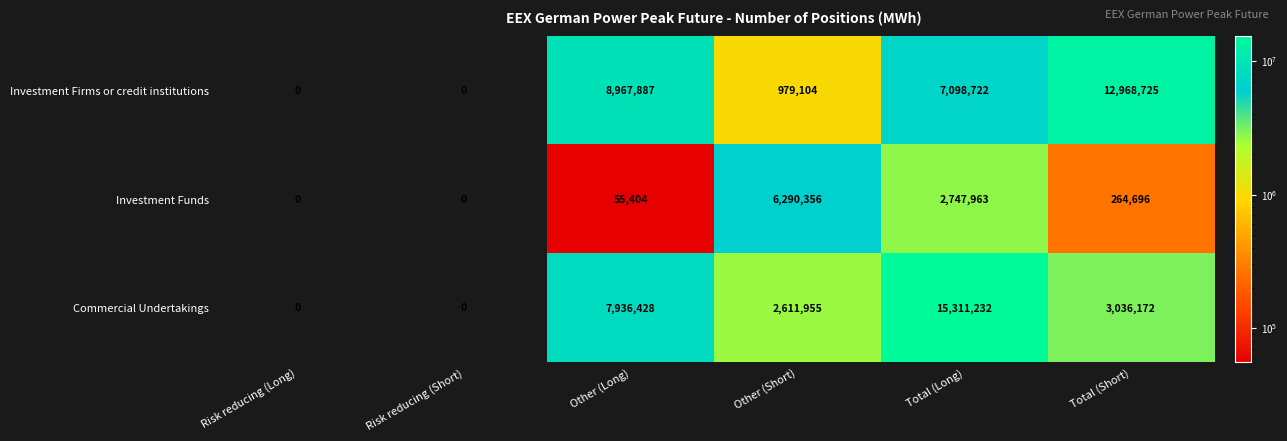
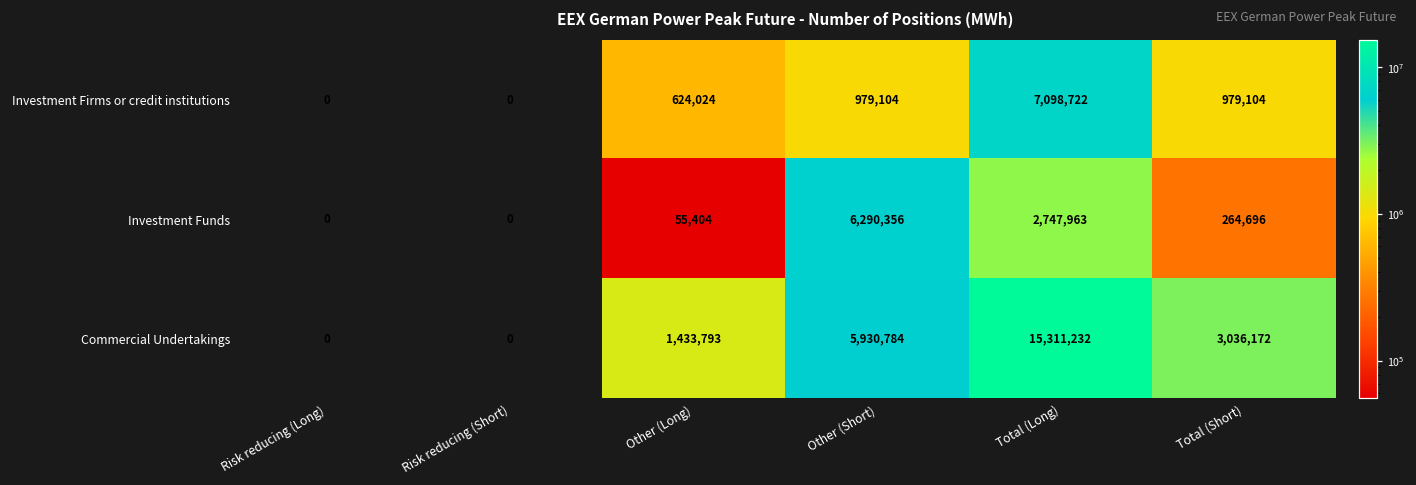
  {
    "Investment Firms or credit institutions": {
-     "Other (Long)": "8,967,887",
+     "Other (Long)": "624,024",
      "Other (Short)": "979,104",
      "Total (Long)": "7,098,722",
-     "Total (Short)": "12,968,725"
+     "Total (Short)": "979,104"
    },
    "Investment Funds": {
      "Other (Long)": "55,404",
      "Other (Short)": "6,290,356",
      "Total (Long)": "2,747,963",
      "Total (Short)": "264,696"
    },
    "Commercial Undertakings": {
-     "Other (Long)": "7,936,428",
-     "Other (Short)": "2,611,955",
+     "Other (Long)": "1,433,793",
+     "Other (Short)": "5,930,784",
      "Total (Long)": "15,311,232",
      "Total (Short)": "3,036,172"
    }
  }
